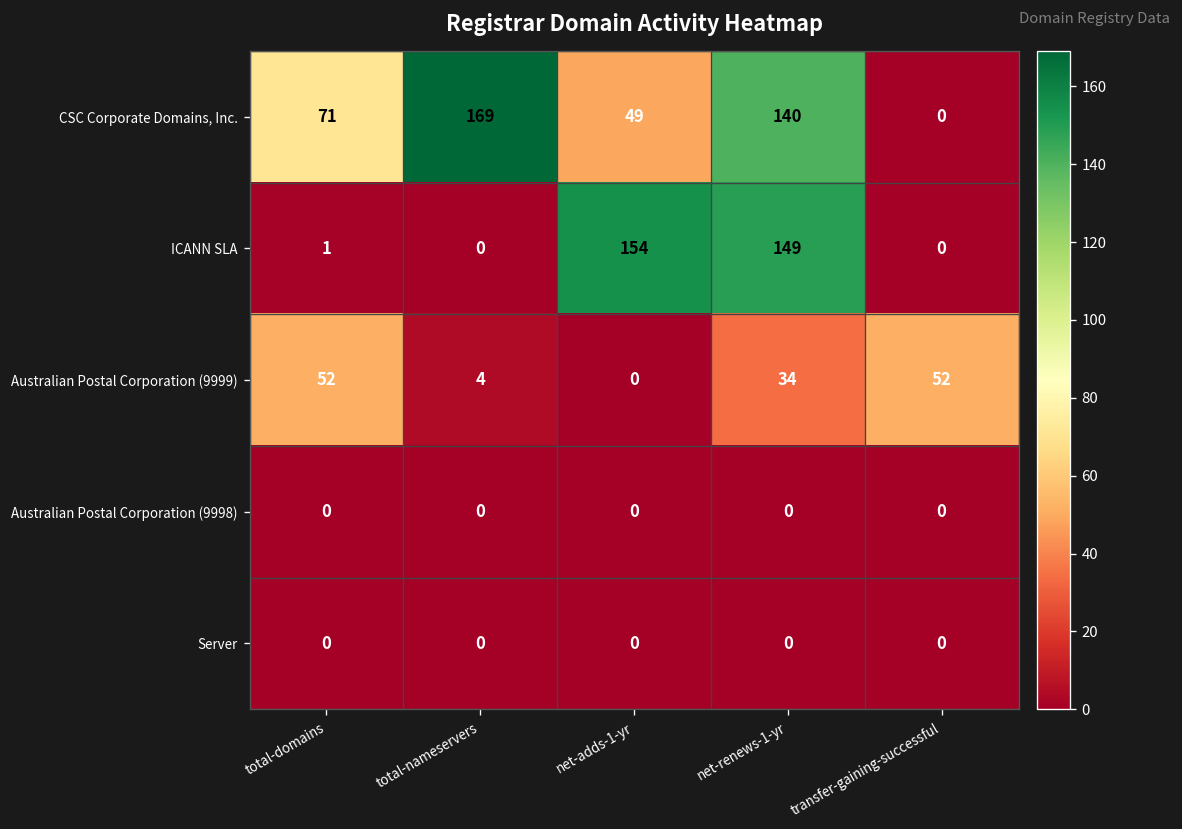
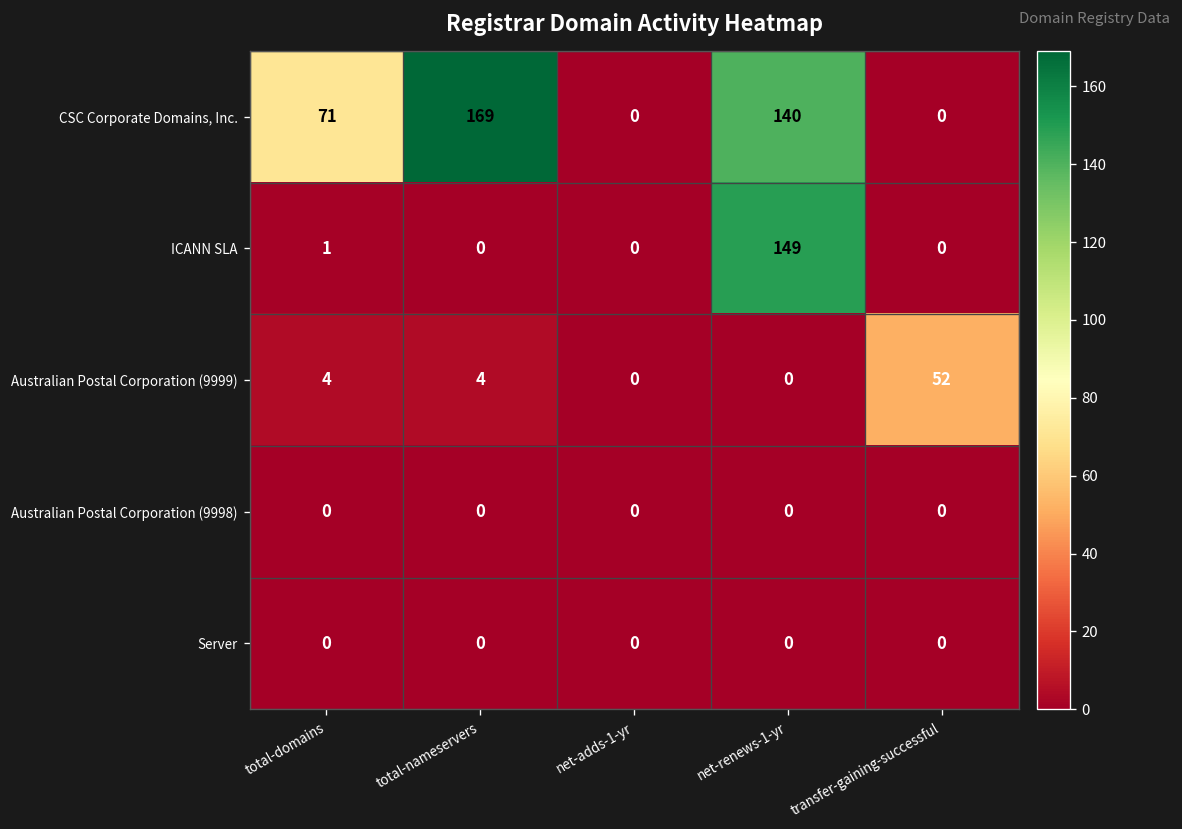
  {
    "CSC Corporate Domains, Inc.": {
      "total-domains": 71,
      "total-nameservers": 169,
-     "net-adds-1-yr": 49,
+     "net-adds-1-yr": 0,
      "net-renews-1-yr": 140,
      "transfer-gaining-successful": 0
    },
    "ICANN SLA": {
      "total-domains": 1,
      "total-nameservers": 0,
-     "net-adds-1-yr": 154,
+     "net-adds-1-yr": 0,
      "net-renews-1-yr": 149,
      "transfer-gaining-successful": 0
    },
    "Australian Postal Corporation (9999)": {
-     "total-domains": 52,
+     "total-domains": 4,
      "total-nameservers": 4,
      "net-adds-1-yr": 0,
-     "net-renews-1-yr": 34,
+     "net-renews-1-yr": 0,
      "transfer-gaining-successful": 52
    },
    "Australian Postal Corporation (9998)": {
      "total-domains": 0,
      "total-nameservers": 0,
      "net-adds-1-yr": 0,
      "net-renews-1-yr": 0,
      "transfer-gaining-successful": 0
    },
    "Server": {
      "total-domains": 0,
      "total-nameservers": 0,
      "net-adds-1-yr": 0,
      "net-renews-1-yr": 0,
      "transfer-gaining-successful": 0
    }
  }
